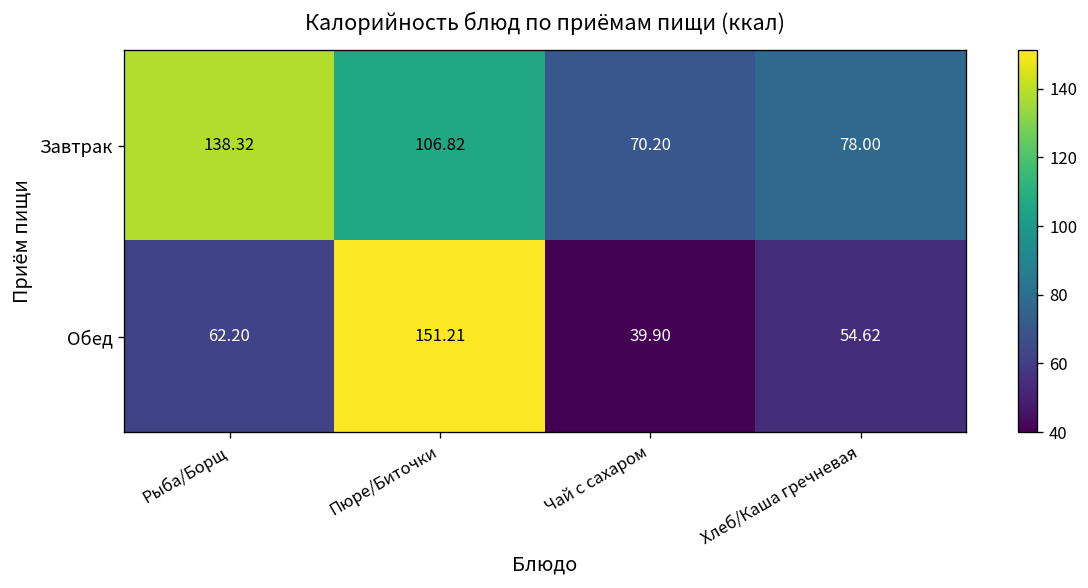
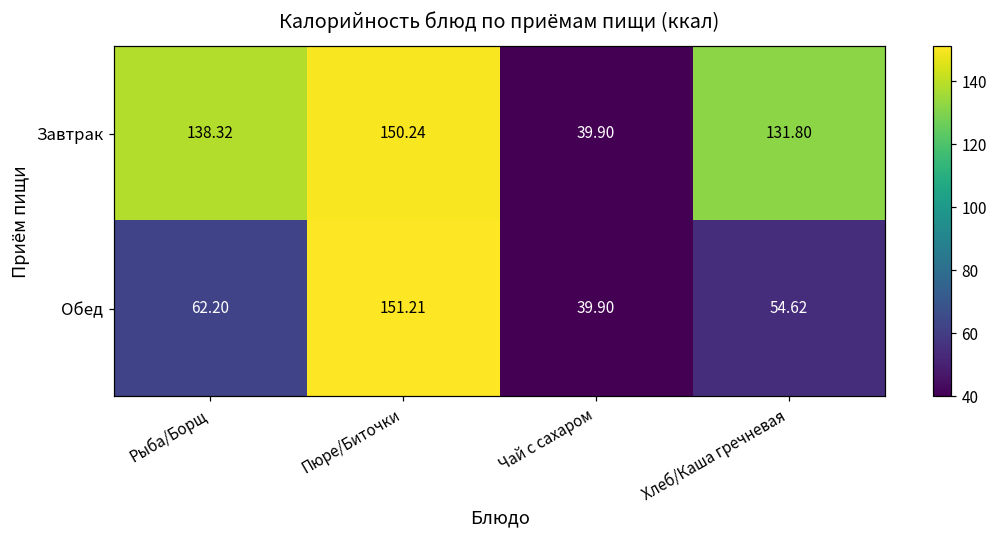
  {
    "Завтрак": {
      "Рыба/Борщ": 138.32,
-     "Пюре/Биточки": 106.82,
-     "Чай с сахаром": 70.20,
-     "Хлеб/Каша гречневая": 78.00
+     "Пюре/Биточки": 150.24,
+     "Чай с сахаром": 39.90,
+     "Хлеб/Каша гречневая": 131.80
    },
    "Обед": {
      "Рыба/Борщ": 62.20,
      "Пюре/Биточки": 151.21,
      "Чай с сахаром": 39.90,
      "Хлеб/Каша гречневая": 54.62
    }
  }
